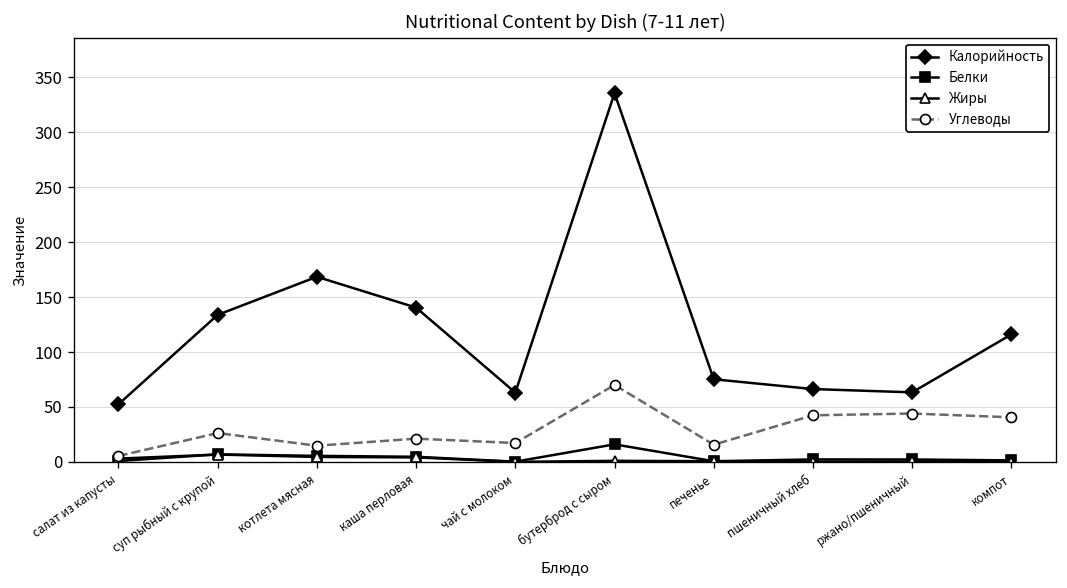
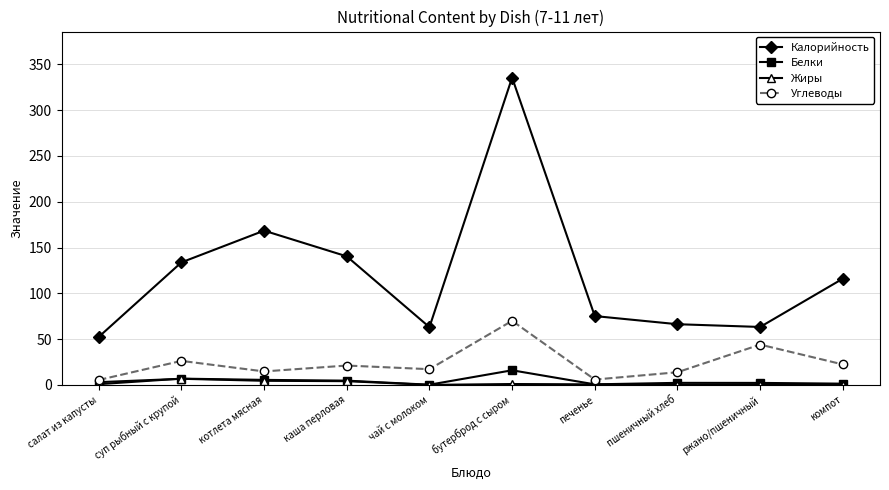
  {
    "Углеводы": {
      "суп рыбный с крупой": 30,
      "котлета мясная": 10,
      "каша перловая": 20,
      "чай с молоком": 20,
      "бутерброд с сыром": 70,
-     "печенье": 20,
-     "пшеничный хлеб": 40,
+     "печенье": 10,
+     "пшеничный хлеб": 10,
      "ржано/пшеничный": 40,
-     "компот": 40
+     "компот": 20
    }
  }
